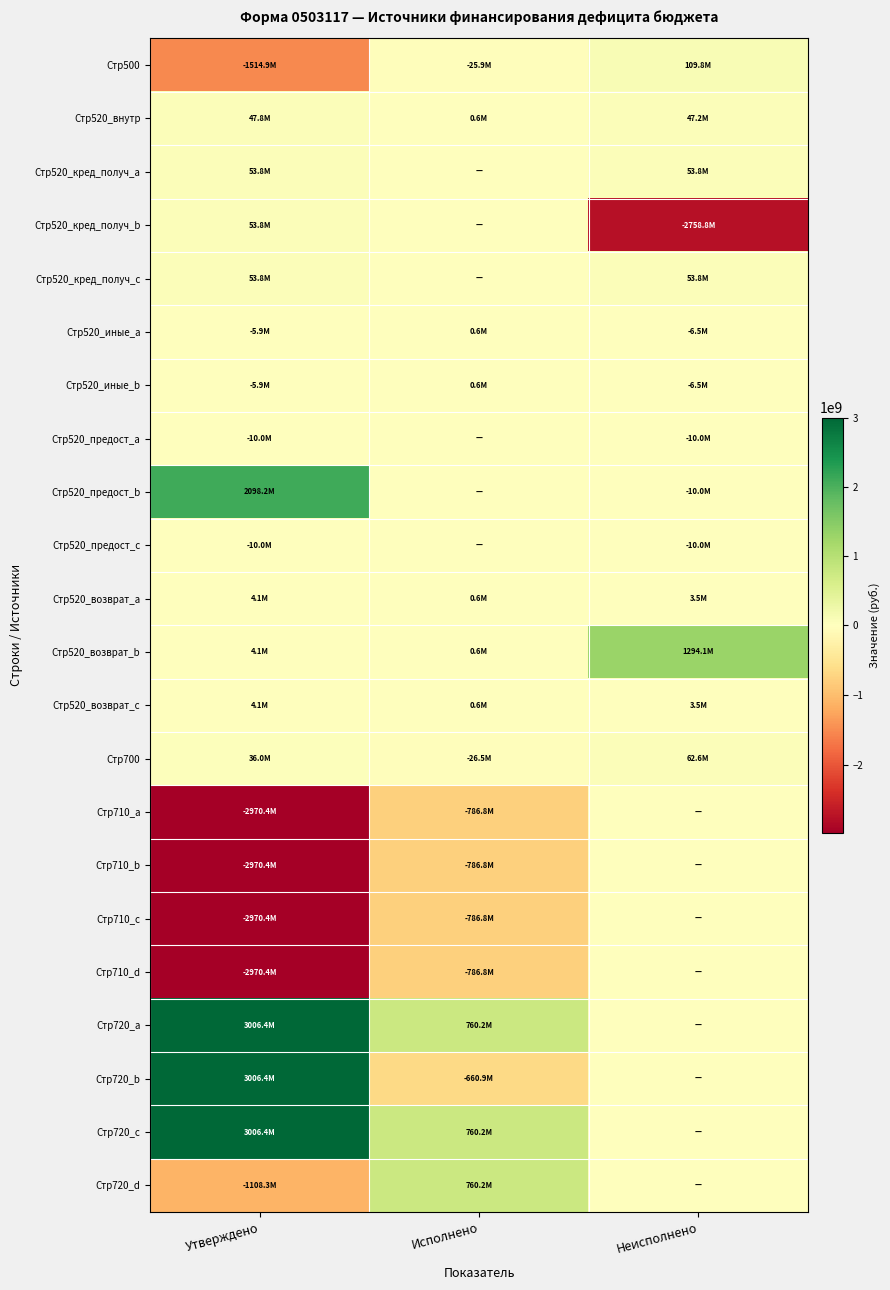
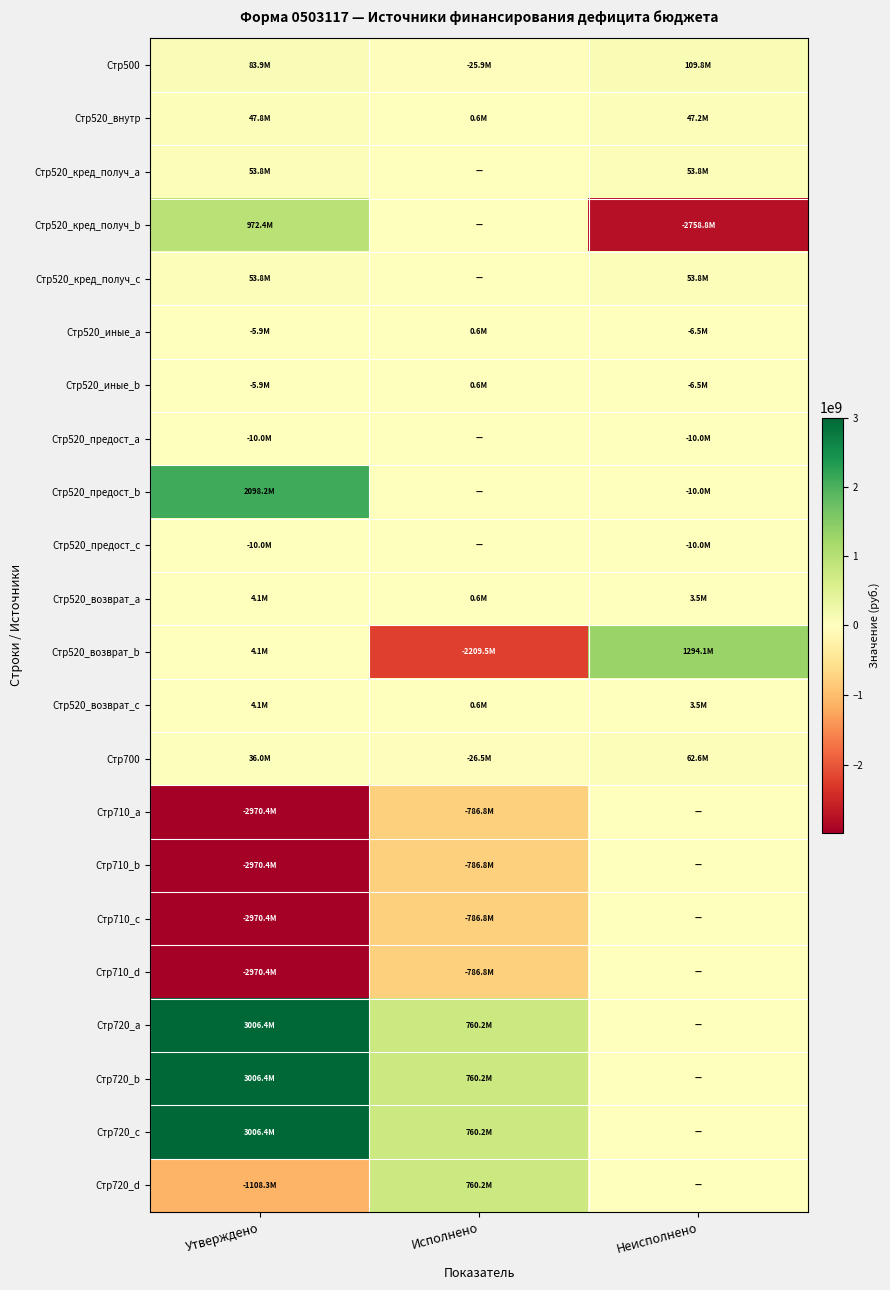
  {
    "Стр500": {
-     "Утверждено": "-1514.9M",
+     "Утверждено": "83.9M",
      "Исполнено": "-25.9M",
      "Неисполнено": "109.8M"
    },
    "Стр520_внутр": {
      "Утверждено": "47.8M",
      "Исполнено": "0.6M",
      "Неисполнено": "47.2M"
    },
    "Стр520_кред_получ_a": {
      "Утверждено": "53.8M",
      "Неисполнено": "53.8M"
    },
    "Стр520_кред_получ_b": {
-     "Утверждено": "53.8M",
+     "Утверждено": "972.4M",
      "Неисполнено": "-2758.8M"
    },
    "Стр520_кред_получ_c": {
      "Утверждено": "53.8M",
      "Неисполнено": "53.8M"
    },
    "Стр520_иные_a": {
      "Утверждено": "-5.9M",
      "Исполнено": "0.6M",
      "Неисполнено": "-6.5M"
    },
    "Стр520_иные_b": {
      "Утверждено": "-5.9M",
      "Исполнено": "0.6M",
      "Неисполнено": "-6.5M"
    },
    "Стр520_предост_a": {
      "Утверждено": "-10.0M",
      "Неисполнено": "-10.0M"
    },
    "Стр520_предост_b": {
      "Утверждено": "2098.2M",
      "Неисполнено": "-10.0M"
    },
    "Стр520_предост_c": {
      "Утверждено": "-10.0M",
      "Неисполнено": "-10.0M"
    },
    "Стр520_возврат_a": {
      "Утверждено": "4.1M",
      "Исполнено": "0.6M",
      "Неисполнено": "3.5M"
    },
    "Стр520_возврат_b": {
      "Утверждено": "4.1M",
-     "Исполнено": "0.6M",
+     "Исполнено": "-2209.5M",
      "Неисполнено": "1294.1M"
    },
    "Стр520_возврат_c": {
      "Утверждено": "4.1M",
      "Исполнено": "0.6M",
      "Неисполнено": "3.5M"
    },
    "Стр700": {
      "Утверждено": "36.0M",
      "Исполнено": "-26.5M",
      "Неисполнено": "62.6M"
    },
    "Стр710_a": {
      "Утверждено": "-2970.4M",
      "Исполнено": "-786.8M"
    },
    "Стр710_b": {
      "Утверждено": "-2970.4M",
      "Исполнено": "-786.8M"
    },
    "Стр710_c": {
      "Утверждено": "-2970.4M",
      "Исполнено": "-786.8M"
    },
    "Стр710_d": {
      "Утверждено": "-2970.4M",
      "Исполнено": "-786.8M"
    },
    "Стр720_a": {
      "Утверждено": "3006.4M",
      "Исполнено": "760.2M"
    },
    "Стр720_b": {
      "Утверждено": "3006.4M",
-     "Исполнено": "-660.9M"
+     "Исполнено": "760.2M"
    },
    "Стр720_c": {
      "Утверждено": "3006.4M",
      "Исполнено": "760.2M"
    },
    "Стр720_d": {
      "Утверждено": "-1108.3M",
      "Исполнено": "760.2M"
    }
  }
